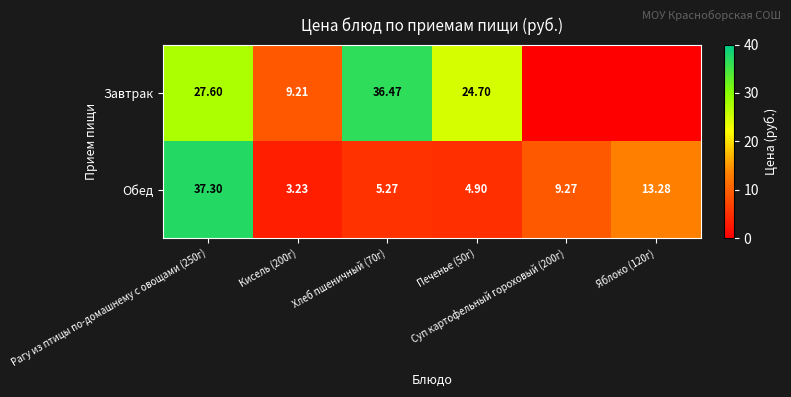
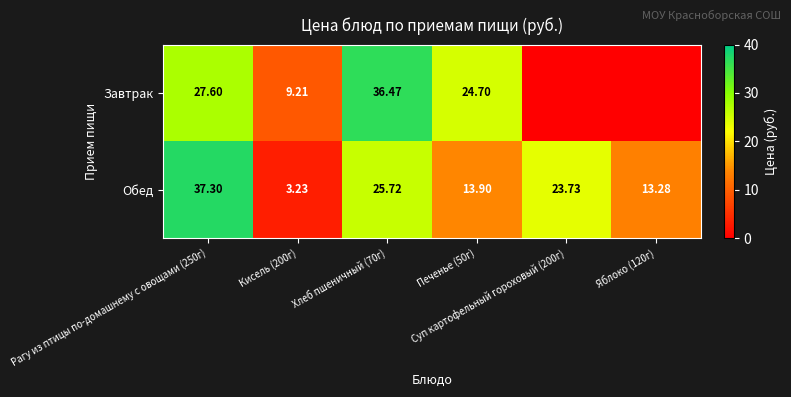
  {
    "Завтрак": {
      "Рагу из птицы по-домашнему с овощами (250г)": 27.60,
      "Кисель (200г)": 9.21,
      "Хлеб пшеничный (70г)": 36.47,
      "Печенье (50г)": 24.70
    },
    "Обед": {
      "Рагу из птицы по-домашнему с овощами (250г)": 37.30,
      "Кисель (200г)": 3.23,
-     "Хлеб пшеничный (70г)": 5.27,
-     "Печенье (50г)": 4.90,
-     "Суп картофельный гороховый (200г)": 9.27,
+     "Хлеб пшеничный (70г)": 25.72,
+     "Печенье (50г)": 13.90,
+     "Суп картофельный гороховый (200г)": 23.73,
      "Яблоко (120г)": 13.28
    }
  }
